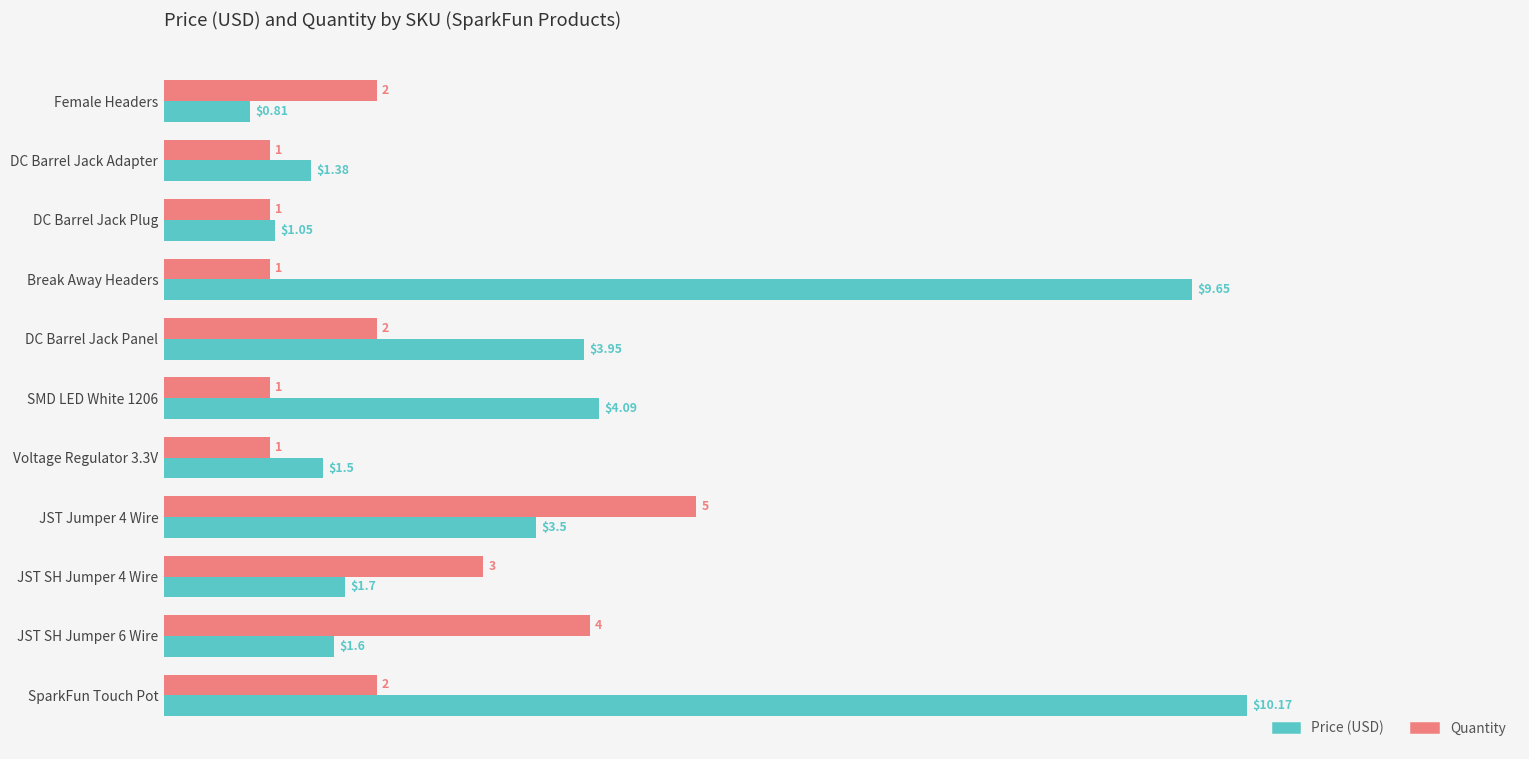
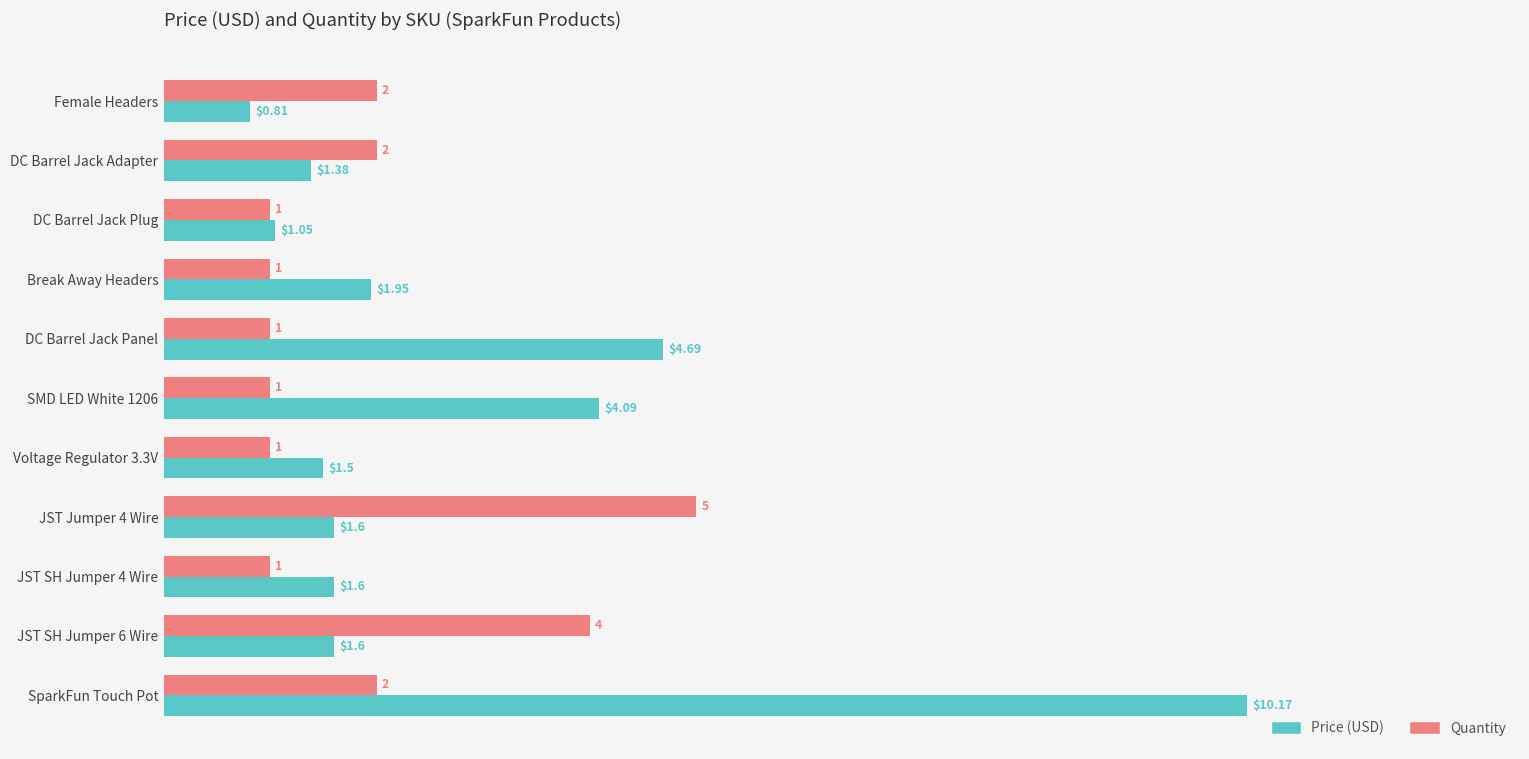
  {
    "Price (USD)": {
      "Female Headers": "$0.81",
      "DC Barrel Jack Adapter": "$1.38",
      "DC Barrel Jack Plug": "$1.05",
-     "Break Away Headers": "$9.65",
-     "DC Barrel Jack Panel": "$3.95",
+     "Break Away Headers": "$1.95",
+     "DC Barrel Jack Panel": "$4.69",
      "SMD LED White 1206": "$4.09",
      "Voltage Regulator 3.3V": "$1.5",
-     "JST Jumper 4 Wire": "$3.5",
-     "JST SH Jumper 4 Wire": "$1.7",
+     "JST Jumper 4 Wire": "$1.6",
+     "JST SH Jumper 4 Wire": "$1.6",
      "JST SH Jumper 6 Wire": "$1.6",
      "SparkFun Touch Pot": "$10.17"
    },
    "Quantity": {
      "Female Headers": "2",
-     "DC Barrel Jack Adapter": "1",
+     "DC Barrel Jack Adapter": "2",
      "DC Barrel Jack Plug": "1",
      "Break Away Headers": "1",
-     "DC Barrel Jack Panel": "2",
+     "DC Barrel Jack Panel": "1",
      "SMD LED White 1206": "1",
      "Voltage Regulator 3.3V": "1",
      "JST Jumper 4 Wire": "5",
-     "JST SH Jumper 4 Wire": "3",
+     "JST SH Jumper 4 Wire": "1",
      "JST SH Jumper 6 Wire": "4",
      "SparkFun Touch Pot": "2"
    }
  }
